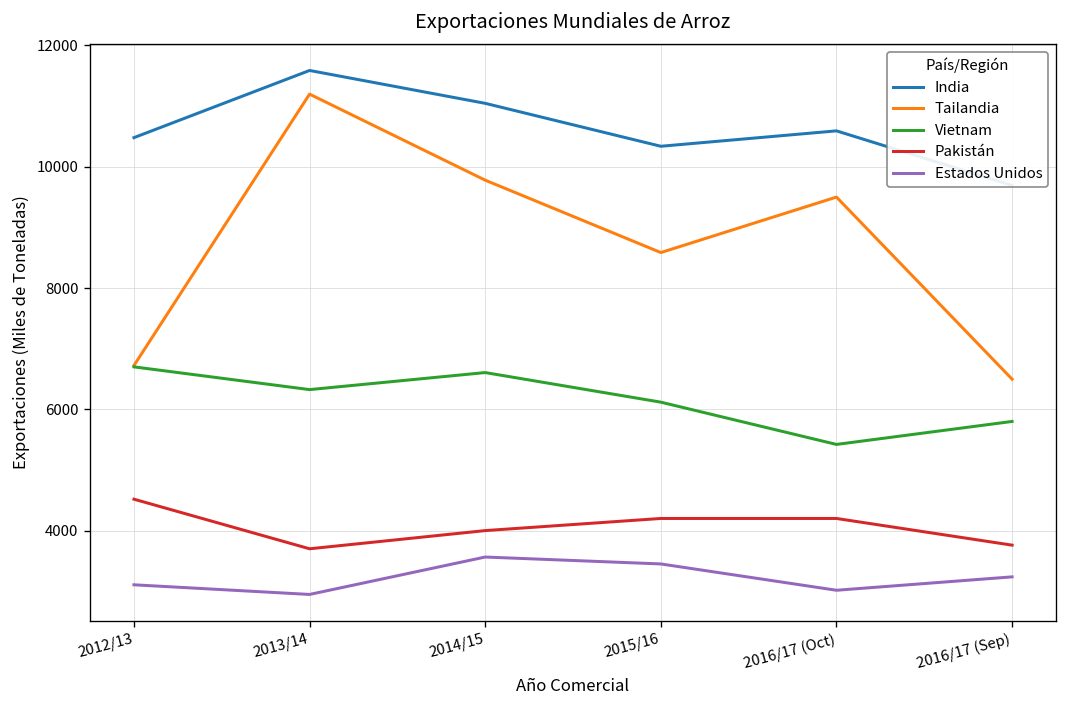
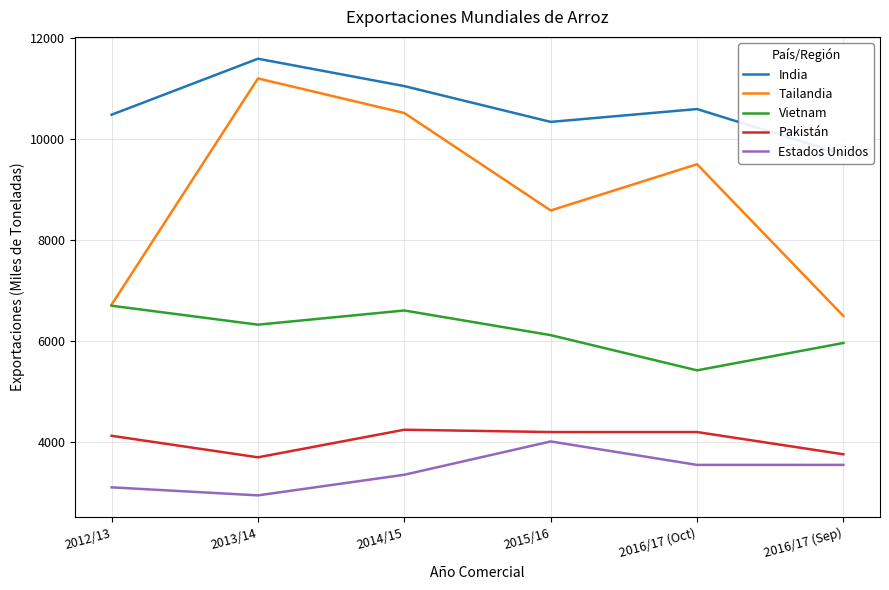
  {
    "India": {
      "2012/13": 10500,
      "2013/14": 11600,
      "2014/15": 11000,
      "2015/16": 10300,
      "2016/17 (Oct)": 10600
    },
    "Tailandia": {
      "2013/14": 11200,
-     "2014/15": 9800,
+     "2014/15": 10500,
      "2015/16": 8600,
      "2016/17 (Oct)": 9500,
      "2016/17 (Sep)": 6500
    },
    "Vietnam": {
      "2013/14": 6300,
      "2014/15": 6600,
      "2015/16": 6100,
      "2016/17 (Oct)": 5400,
-     "2016/17 (Sep)": 5800
+     "2016/17 (Sep)": 6000
    },
    "Pakistán": {
-     "2012/13": 4500,
+     "2012/13": 4100,
      "2013/14": 3700,
-     "2014/15": 4000,
+     "2014/15": 4200,
      "2015/16": 4200,
      "2016/17 (Oct)": 4200,
      "2016/17 (Sep)": 3800
    },
    "Estados Unidos": {
      "2012/13": 3100,
      "2013/14": 2900,
-     "2014/15": 3600,
-     "2015/16": 3500,
-     "2016/17 (Oct)": 3000,
-     "2016/17 (Sep)": 3200
+     "2014/15": 3400,
+     "2015/16": 4000,
+     "2016/17 (Oct)": 3600,
+     "2016/17 (Sep)": 3600
    }
  }
